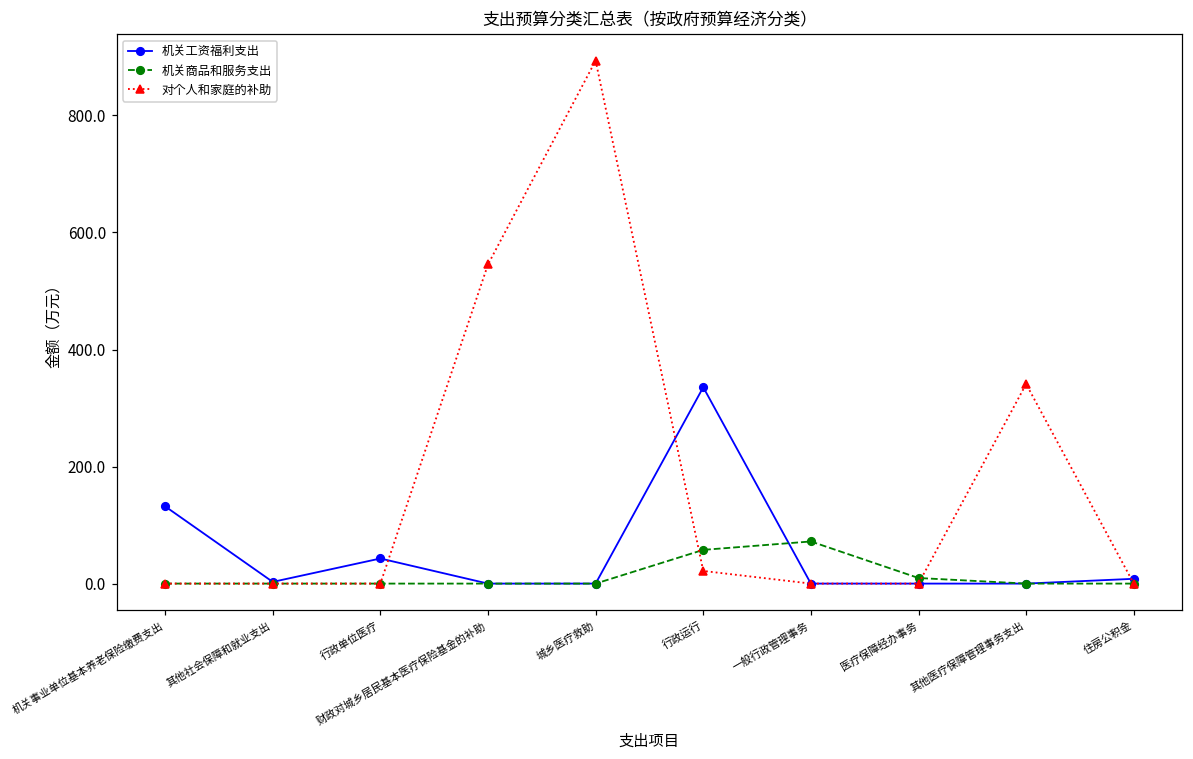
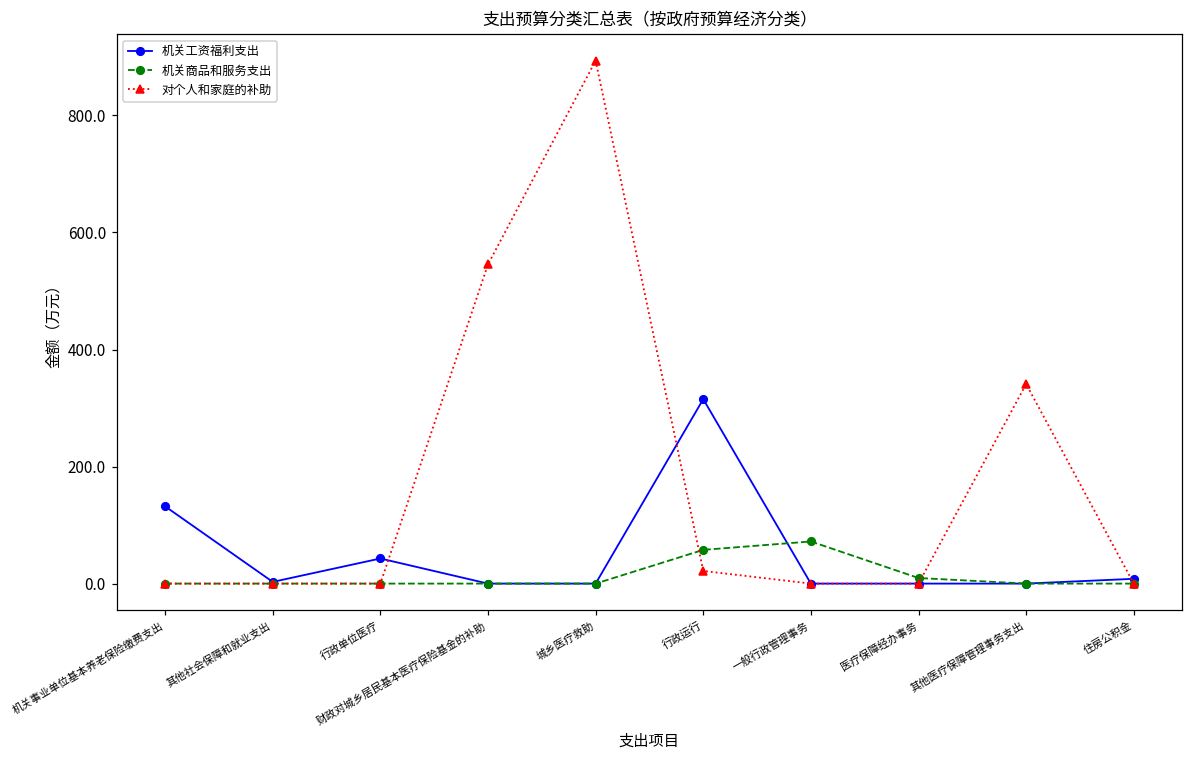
  {
    "机关工资福利支出": {
      "机关事业单位基本养老保险缴费支出": 130,
      "行政单位医疗": 40,
-     "行政运行": 340,
+     "行政运行": 320,
      "住房公积金": 10
    },
    "机关商品和服务支出": {
      "行政运行": 60,
      "一般行政管理事务": 70,
      "医疗保障经办事务": 10
    },
    "对个人和家庭的补助": {
      "财政对城乡居民基本医疗保险基金的补助": 550,
      "城乡医疗救助": 890,
      "行政运行": 20,
      "其他医疗保障管理事务支出": 340
    }
  }
